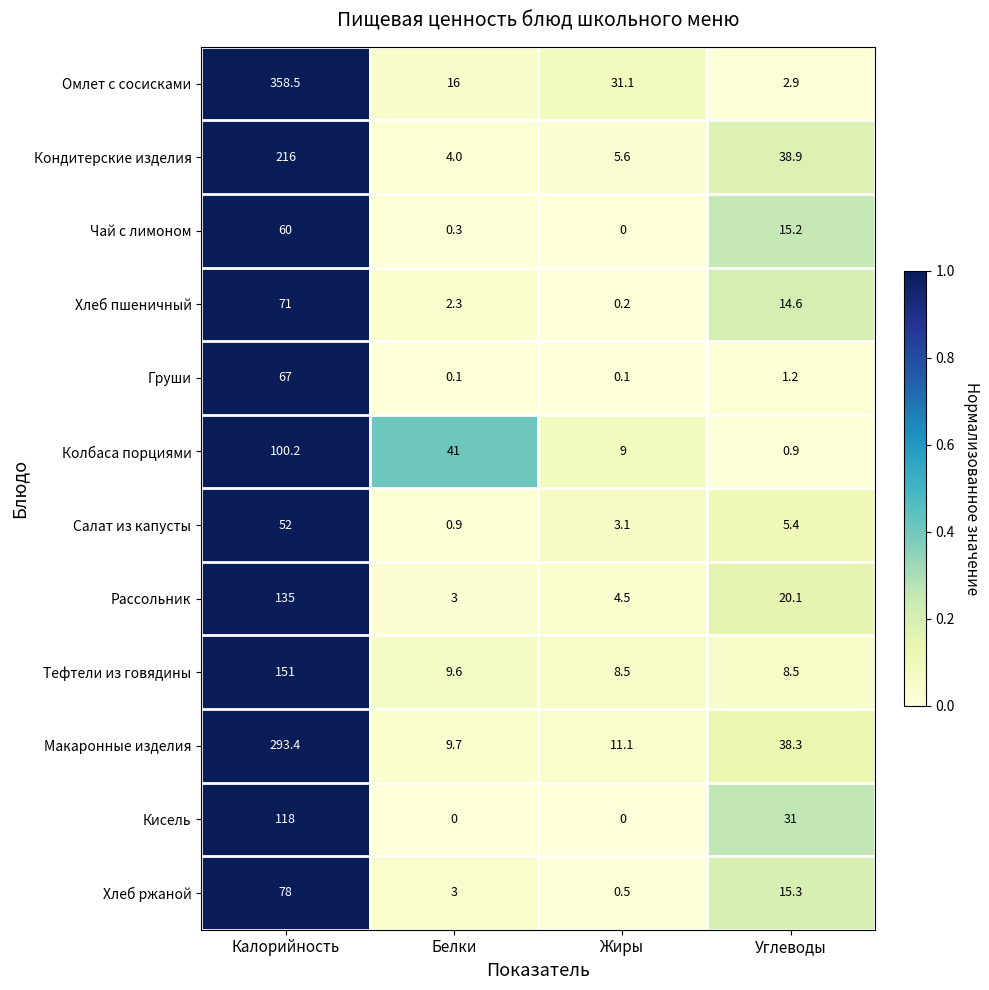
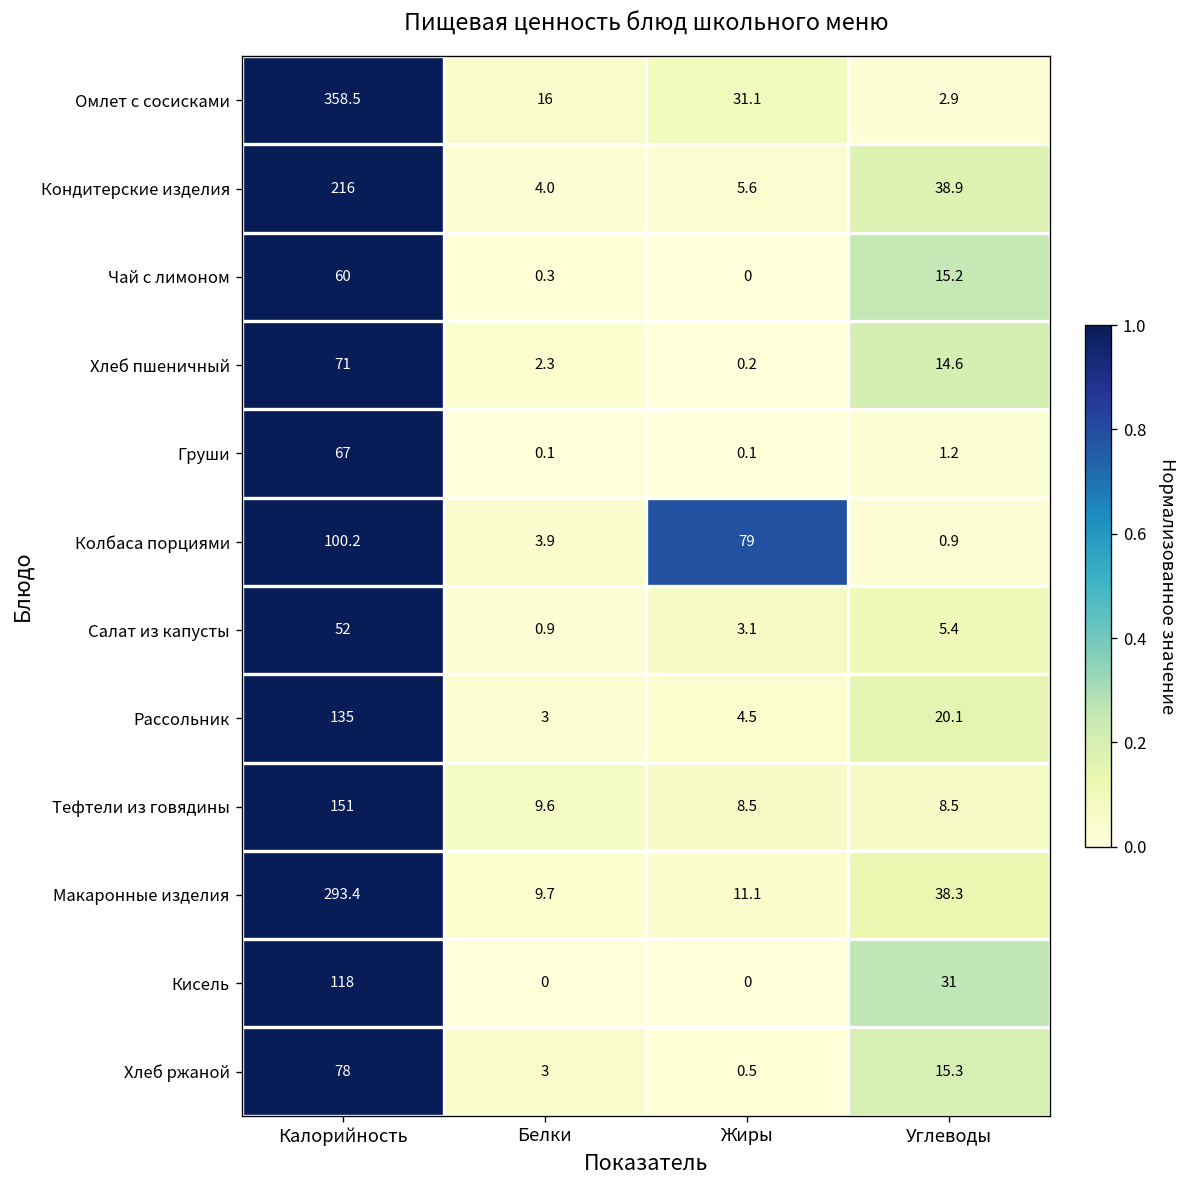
  {
    "Омлет с сосисками": {
      "Калорийность": 358.5,
      "Белки": 16,
      "Жиры": 31.1,
      "Углеводы": 2.9
    },
    "Кондитерские изделия": {
      "Калорийность": 216,
      "Белки": 4.0,
      "Жиры": 5.6,
      "Углеводы": 38.9
    },
    "Чай с лимоном": {
      "Калорийность": 60,
      "Белки": 0.3,
      "Жиры": 0,
      "Углеводы": 15.2
    },
    "Хлеб пшеничный": {
      "Калорийность": 71,
      "Белки": 2.3,
      "Жиры": 0.2,
      "Углеводы": 14.6
    },
    "Груши": {
      "Калорийность": 67,
      "Белки": 0.1,
      "Жиры": 0.1,
      "Углеводы": 1.2
    },
    "Колбаса порциями": {
      "Калорийность": 100.2,
-     "Белки": 41,
-     "Жиры": 9,
+     "Белки": 3.9,
+     "Жиры": 79,
      "Углеводы": 0.9
    },
    "Салат из капусты": {
      "Калорийность": 52,
      "Белки": 0.9,
      "Жиры": 3.1,
      "Углеводы": 5.4
    },
    "Рассольник": {
      "Калорийность": 135,
      "Белки": 3,
      "Жиры": 4.5,
      "Углеводы": 20.1
    },
    "Тефтели из говядины": {
      "Калорийность": 151,
      "Белки": 9.6,
      "Жиры": 8.5,
      "Углеводы": 8.5
    },
    "Макаронные изделия": {
      "Калорийность": 293.4,
      "Белки": 9.7,
      "Жиры": 11.1,
      "Углеводы": 38.3
    },
    "Кисель": {
      "Калорийность": 118,
      "Белки": 0,
      "Жиры": 0,
      "Углеводы": 31
    },
    "Хлеб ржаной": {
      "Калорийность": 78,
      "Белки": 3,
      "Жиры": 0.5,
      "Углеводы": 15.3
    }
  }
